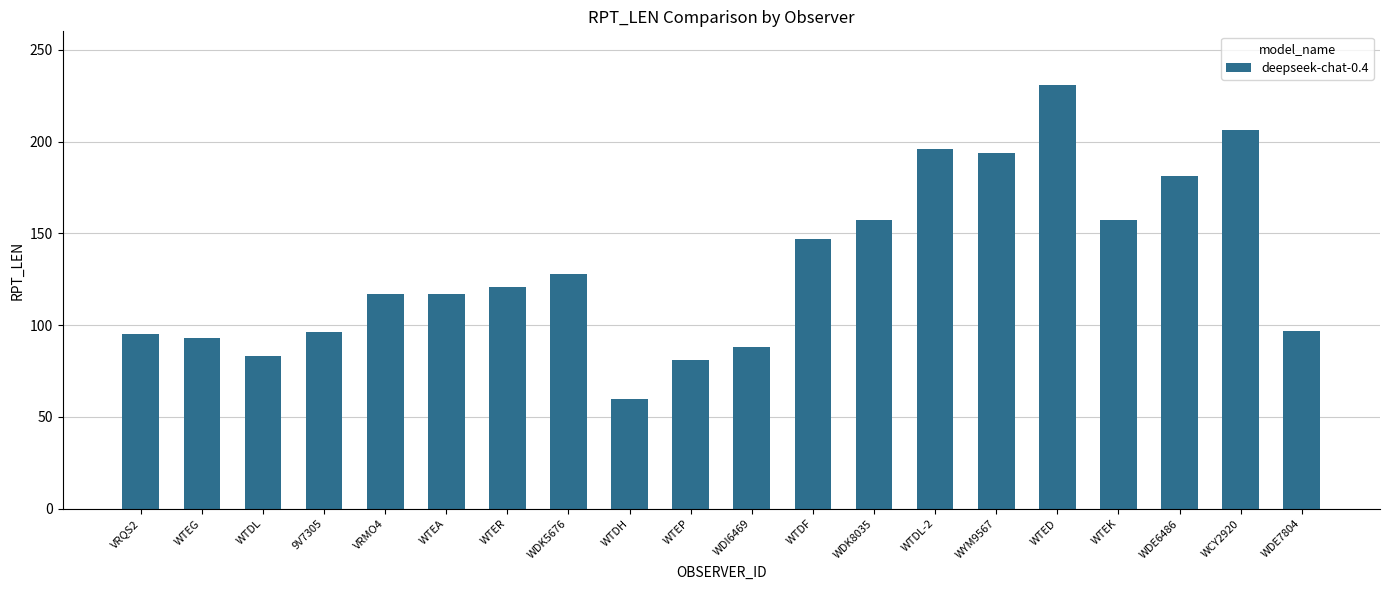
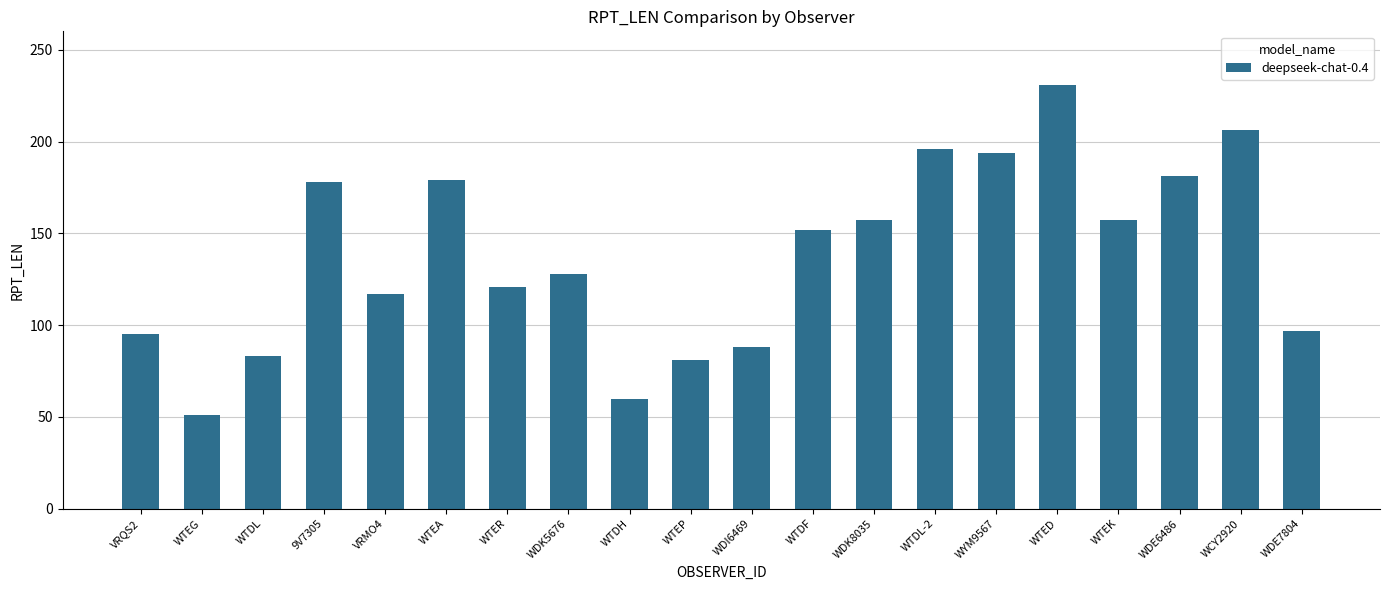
  {
    "VRQS2": 95,
-   "WTEG": 93,
+   "WTEG": 51,
    "WTDL": 83,
-   "9V7305": 96,
+   "9V7305": 178,
    "VRMO4": 117,
-   "WTEA": 117,
+   "WTEA": 179,
    "WTER": 121,
    "WDK5676": 128,
    "WTDH": 60,
    "WTEP": 81,
    "WDI6469": 88,
-   "WTDF": 147,
+   "WTDF": 152,
    "WDK8035": 157,
    "WTDL-2": 196,
    "WYM9567": 194,
    "WTED": 231,
    "WTEK": 157,
    "WDE6486": 181,
    "WCY2920": 206,
    "WDE7804": 97
  }
